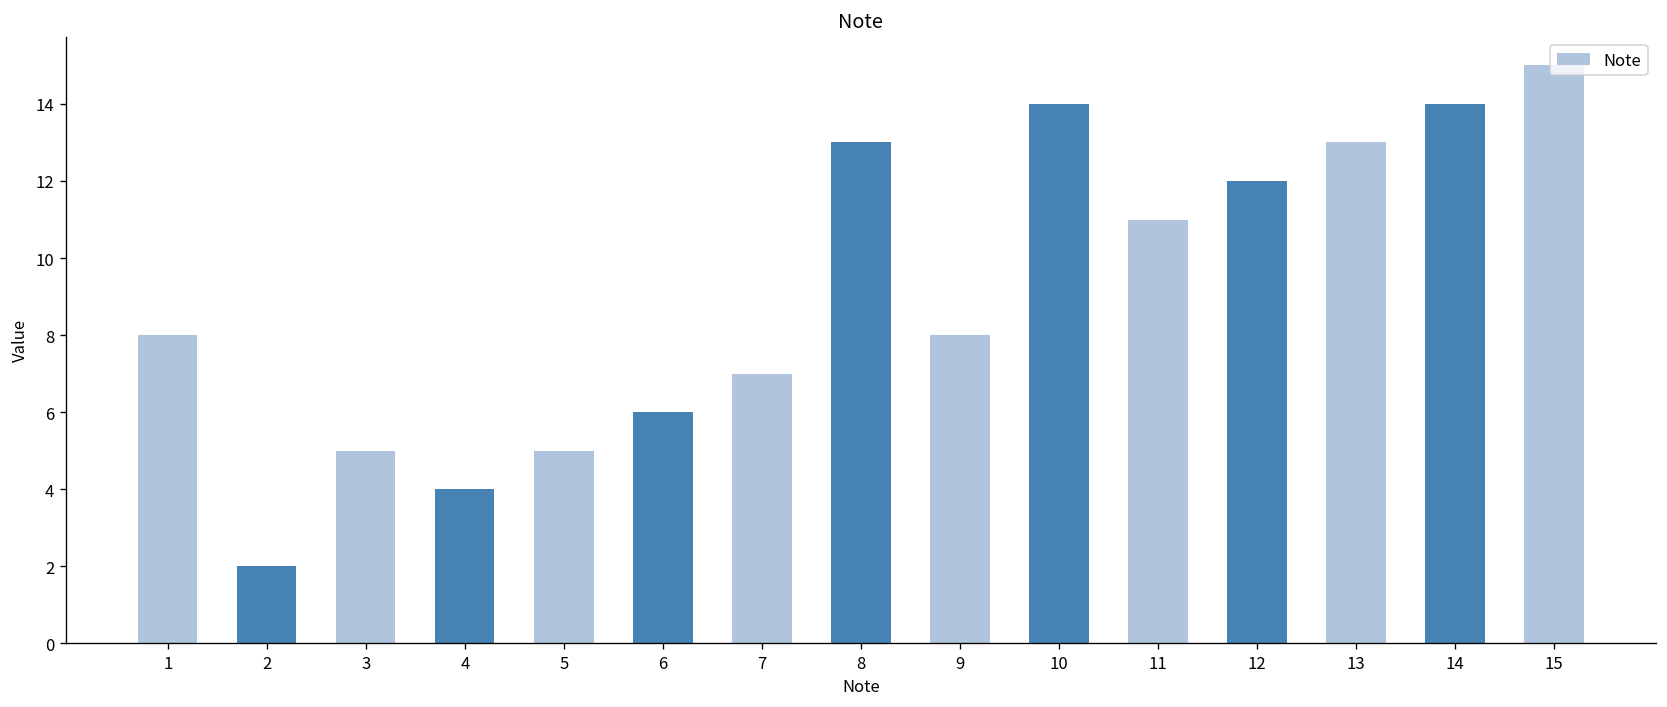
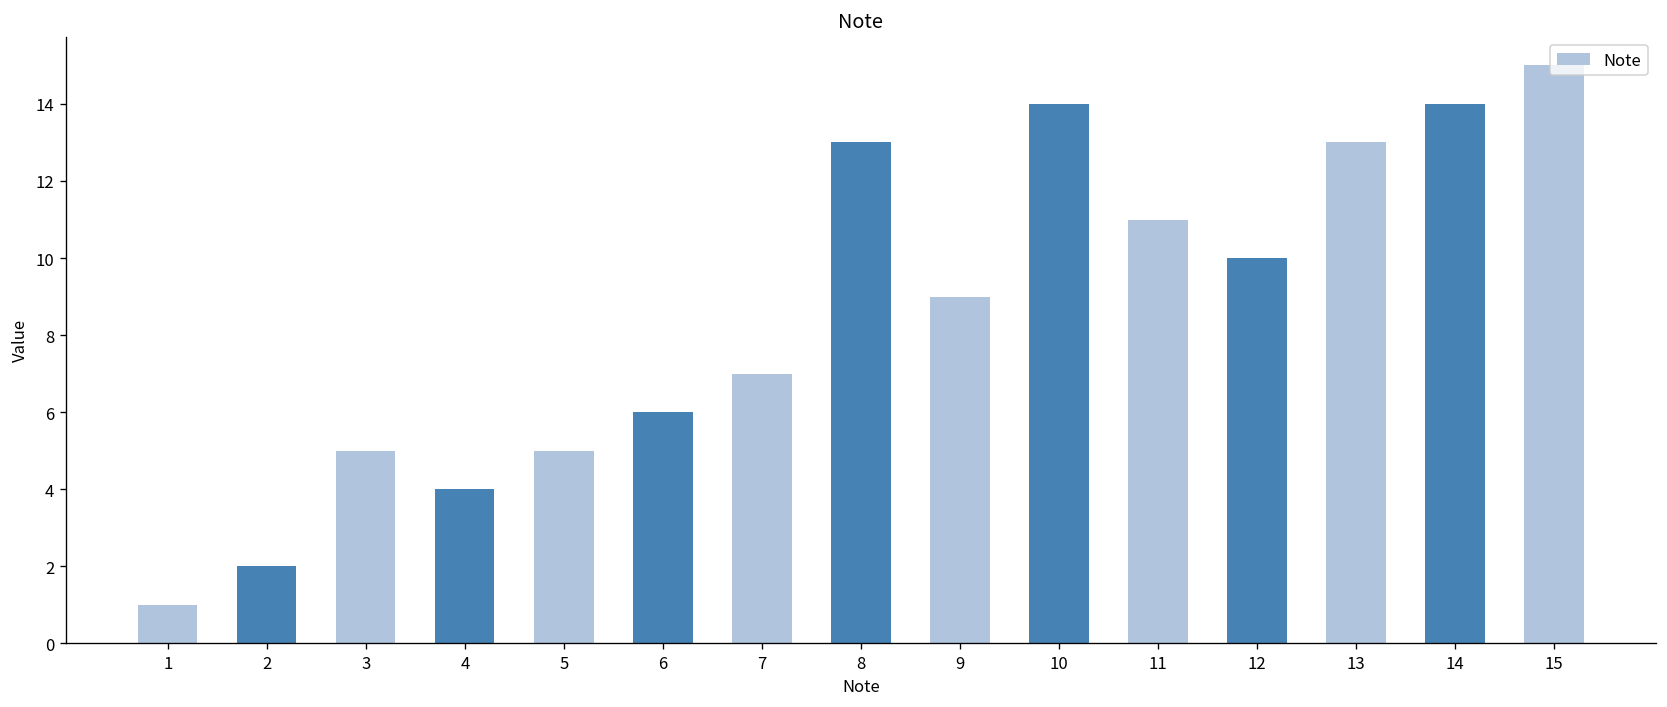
  {
-   "1": 8,
+   "1": 1,
    "2": 2,
    "3": 5,
    "4": 4,
    "5": 5,
    "6": 6,
    "7": 7,
    "8": 13,
-   "9": 8,
+   "9": 9,
    "10": 14,
    "11": 11,
-   "12": 12,
+   "12": 10,
    "13": 13,
    "14": 14
  }
